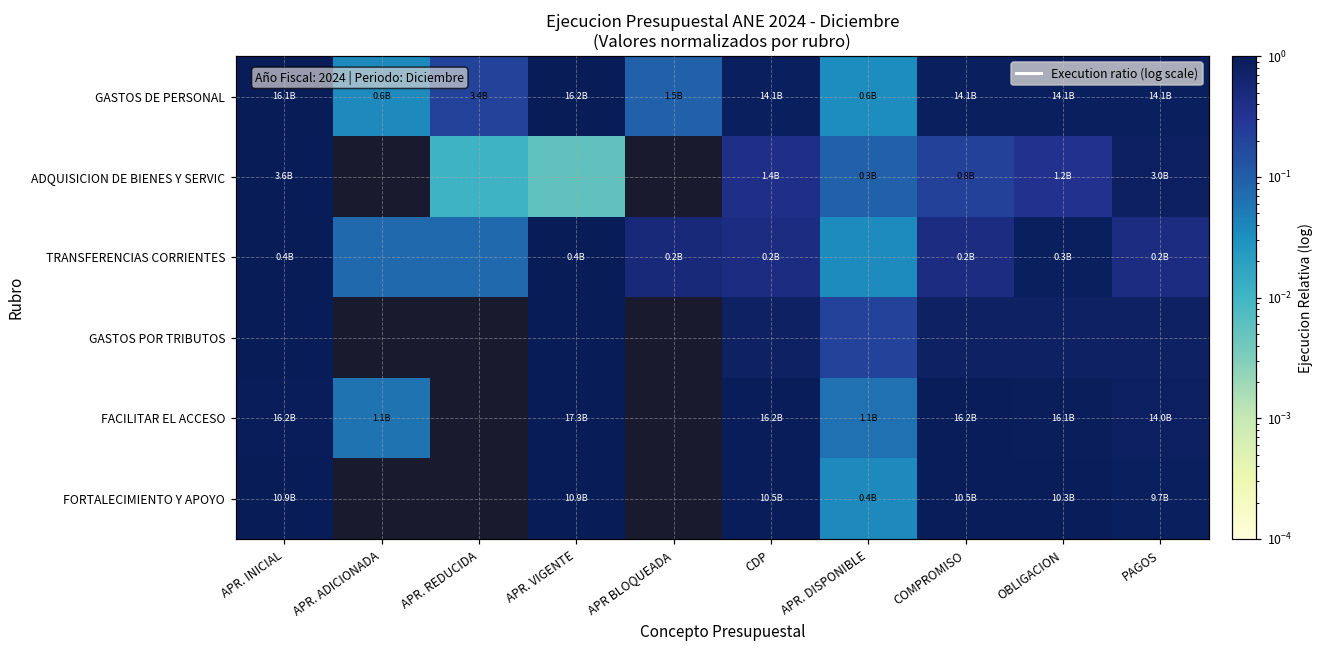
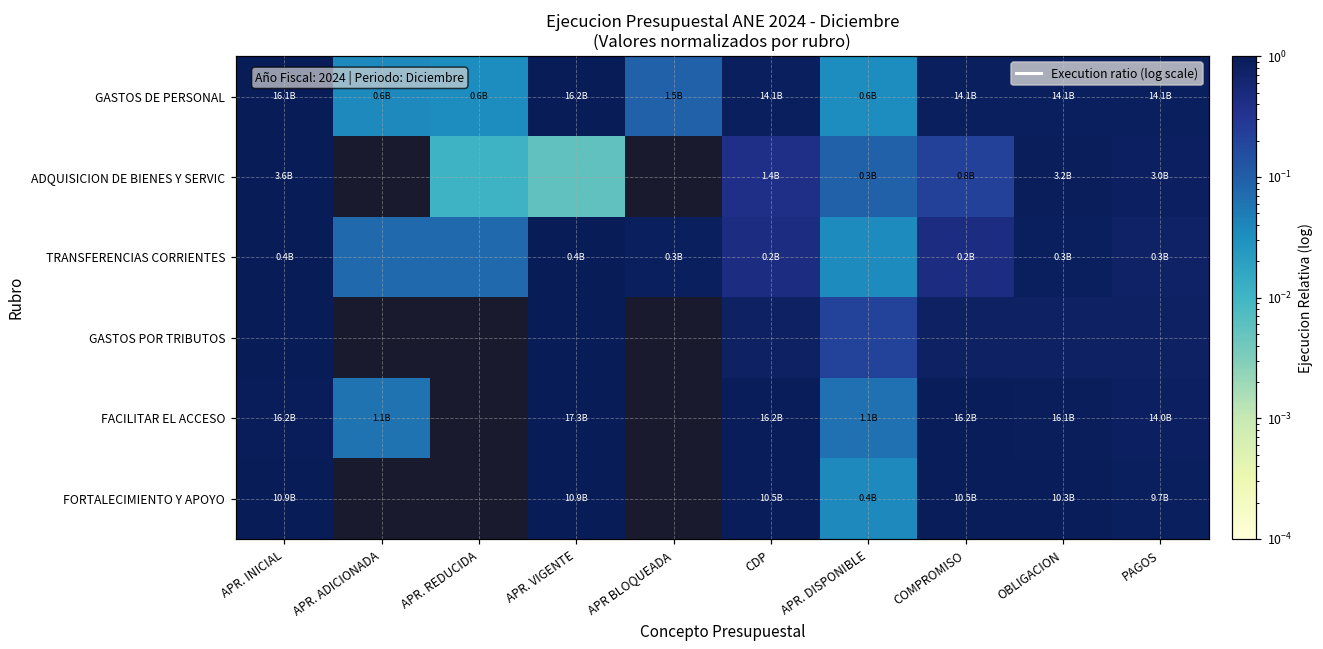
  {
    "GASTOS DE PERSONAL": {
      "APR. INICIAL": "16.1B",
      "APR. ADICIONADA": "0.6B",
-     "APR. REDUCIDA": "3.4B",
+     "APR. REDUCIDA": "0.6B",
      "APR. VIGENTE": "16.2B",
      "APR BLOQUEADA": "1.5B",
      "CDP": "14.1B",
      "APR. DISPONIBLE": "0.6B",
      "COMPROMISO": "14.1B",
      "OBLIGACION": "14.1B",
      "PAGOS": "14.1B"
    },
    "ADQUISICION DE BIENES Y SERVIC": {
      "APR. INICIAL": "3.6B",
      "CDP": "1.4B",
      "APR. DISPONIBLE": "0.3B",
      "COMPROMISO": "0.8B",
-     "OBLIGACION": "1.2B",
+     "OBLIGACION": "3.2B",
      "PAGOS": "3.0B"
    },
    "TRANSFERENCIAS CORRIENTES": {
      "APR. INICIAL": "0.4B",
      "APR. VIGENTE": "0.4B",
-     "APR BLOQUEADA": "0.2B",
+     "APR BLOQUEADA": "0.3B",
      "CDP": "0.2B",
      "COMPROMISO": "0.2B",
      "OBLIGACION": "0.3B",
-     "PAGOS": "0.2B"
+     "PAGOS": "0.3B"
    },
    "FACILITAR EL ACCESO": {
      "APR. INICIAL": "16.2B",
      "APR. ADICIONADA": "1.1B",
      "APR. VIGENTE": "17.3B",
      "CDP": "16.2B",
      "APR. DISPONIBLE": "1.1B",
      "COMPROMISO": "16.2B",
      "OBLIGACION": "16.1B",
      "PAGOS": "14.0B"
    },
    "FORTALECIMIENTO Y APOYO": {
      "APR. INICIAL": "10.9B",
      "APR. VIGENTE": "10.9B",
      "CDP": "10.5B",
      "APR. DISPONIBLE": "0.4B",
      "COMPROMISO": "10.5B",
      "OBLIGACION": "10.3B",
      "PAGOS": "9.7B"
    }
  }
